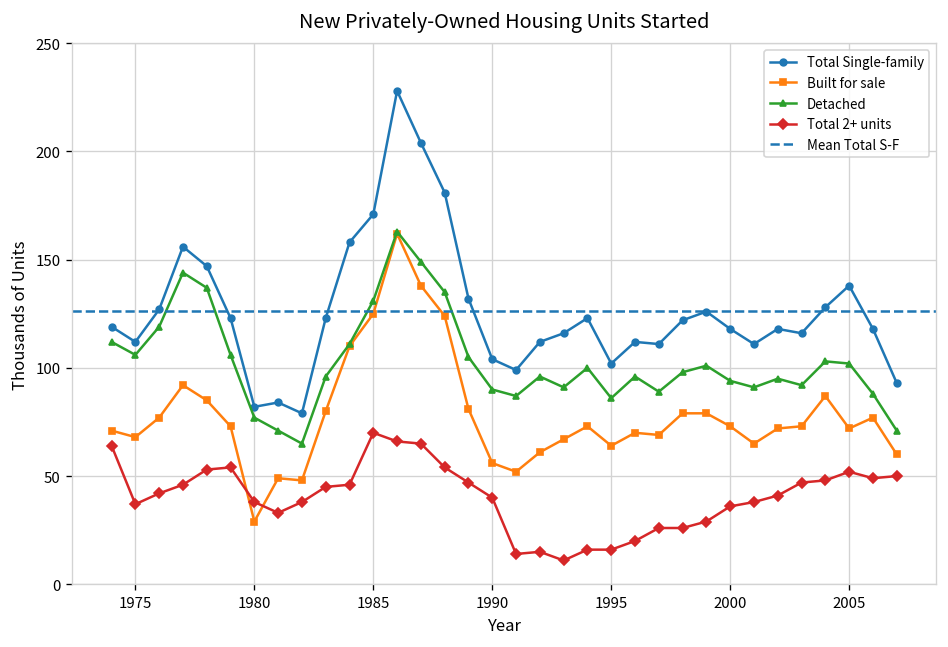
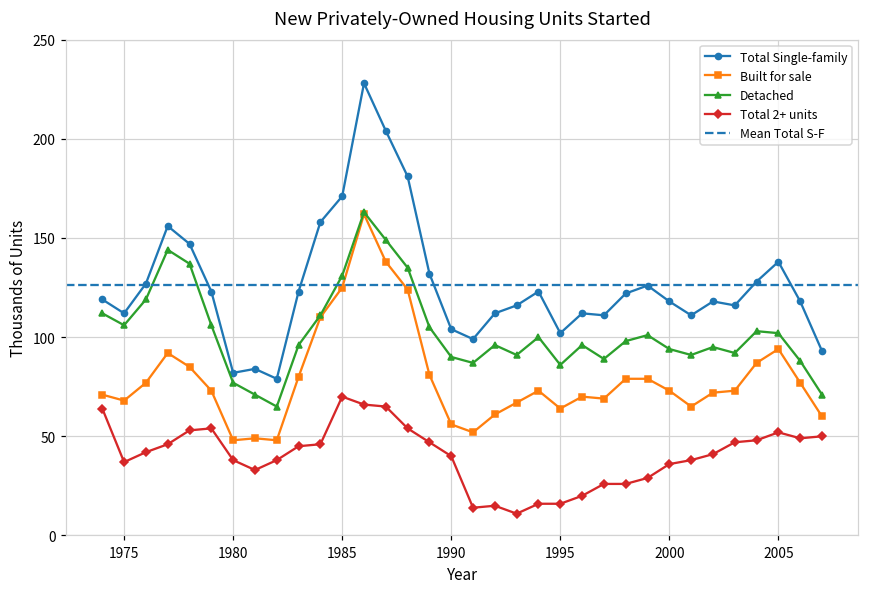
  {
    "Total Single-family": {
      "1975": 112,
      "1980": 82,
      "1985": 171,
      "1990": 104,
      "1995": 102,
      "2000": 118,
      "2005": 138
    },
    "Built for sale": {
      "1975": 68,
-     "1980": 29,
+     "1980": 48,
      "1985": 125,
      "1990": 56,
      "1995": 64,
      "2000": 73,
-     "2005": 72
+     "2005": 94
    },
    "Detached": {
      "1975": 106,
      "1980": 77,
      "1985": 131,
      "1990": 90,
      "1995": 86,
      "2000": 94,
      "2005": 102
    },
    "Total 2+ units": {
      "1975": 37,
      "1980": 38,
      "1985": 70,
      "1990": 40,
      "1995": 16,
      "2000": 36,
      "2005": 52
    }
  }
